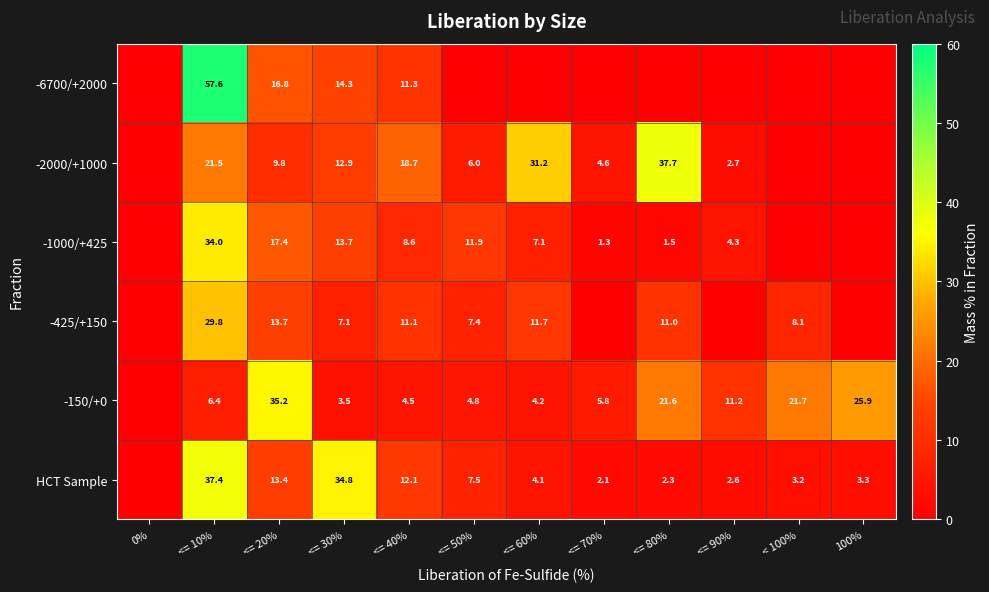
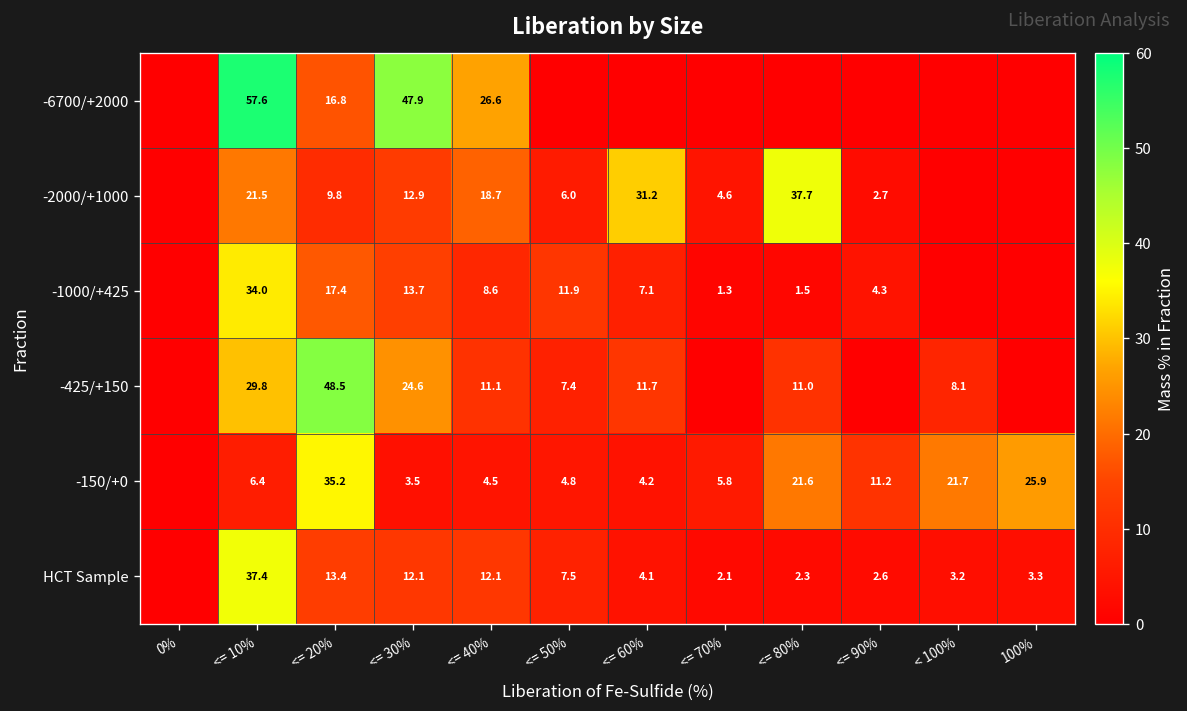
  {
    "-6700/+2000": {
      "<= 10%": 57.6,
      "<= 20%": 16.8,
-     "<= 30%": 14.3,
-     "<= 40%": 11.3
+     "<= 30%": 47.9,
+     "<= 40%": 26.6
    },
    "-2000/+1000": {
      "<= 10%": 21.5,
      "<= 20%": 9.8,
      "<= 30%": 12.9,
      "<= 40%": 18.7,
      "<= 50%": 6.0,
      "<= 60%": 31.2,
      "<= 70%": 4.6,
      "<= 80%": 37.7,
      "<= 90%": 2.7
    },
    "-1000/+425": {
      "<= 10%": 34.0,
      "<= 20%": 17.4,
      "<= 30%": 13.7,
      "<= 40%": 8.6,
      "<= 50%": 11.9,
      "<= 60%": 7.1,
      "<= 70%": 1.3,
      "<= 80%": 1.5,
      "<= 90%": 4.3
    },
    "-425/+150": {
      "<= 10%": 29.8,
-     "<= 20%": 13.7,
-     "<= 30%": 7.1,
+     "<= 20%": 48.5,
+     "<= 30%": 24.6,
      "<= 40%": 11.1,
      "<= 50%": 7.4,
      "<= 60%": 11.7,
      "<= 80%": 11.0,
      "< 100%": 8.1
    },
    "-150/+0": {
      "<= 10%": 6.4,
      "<= 20%": 35.2,
      "<= 30%": 3.5,
      "<= 40%": 4.5,
      "<= 50%": 4.8,
      "<= 60%": 4.2,
      "<= 70%": 5.8,
      "<= 80%": 21.6,
      "<= 90%": 11.2,
      "< 100%": 21.7,
      "100%": 25.9
    },
    "HCT Sample": {
      "<= 10%": 37.4,
      "<= 20%": 13.4,
-     "<= 30%": 34.8,
+     "<= 30%": 12.1,
      "<= 40%": 12.1,
      "<= 50%": 7.5,
      "<= 60%": 4.1,
      "<= 70%": 2.1,
      "<= 80%": 2.3,
      "<= 90%": 2.6,
      "< 100%": 3.2,
      "100%": 3.3
    }
  }
